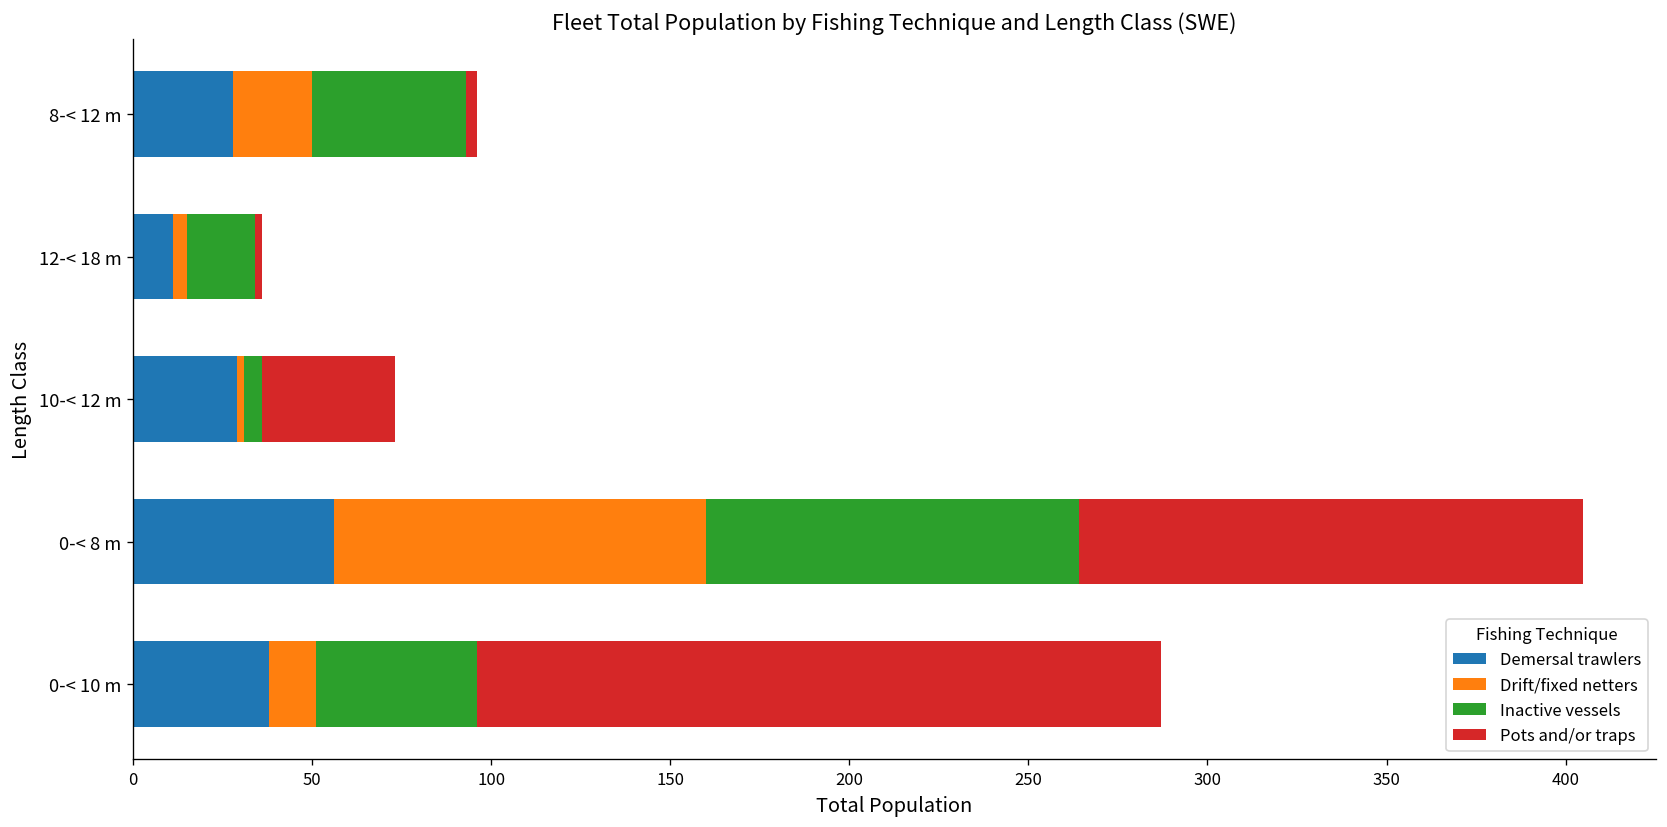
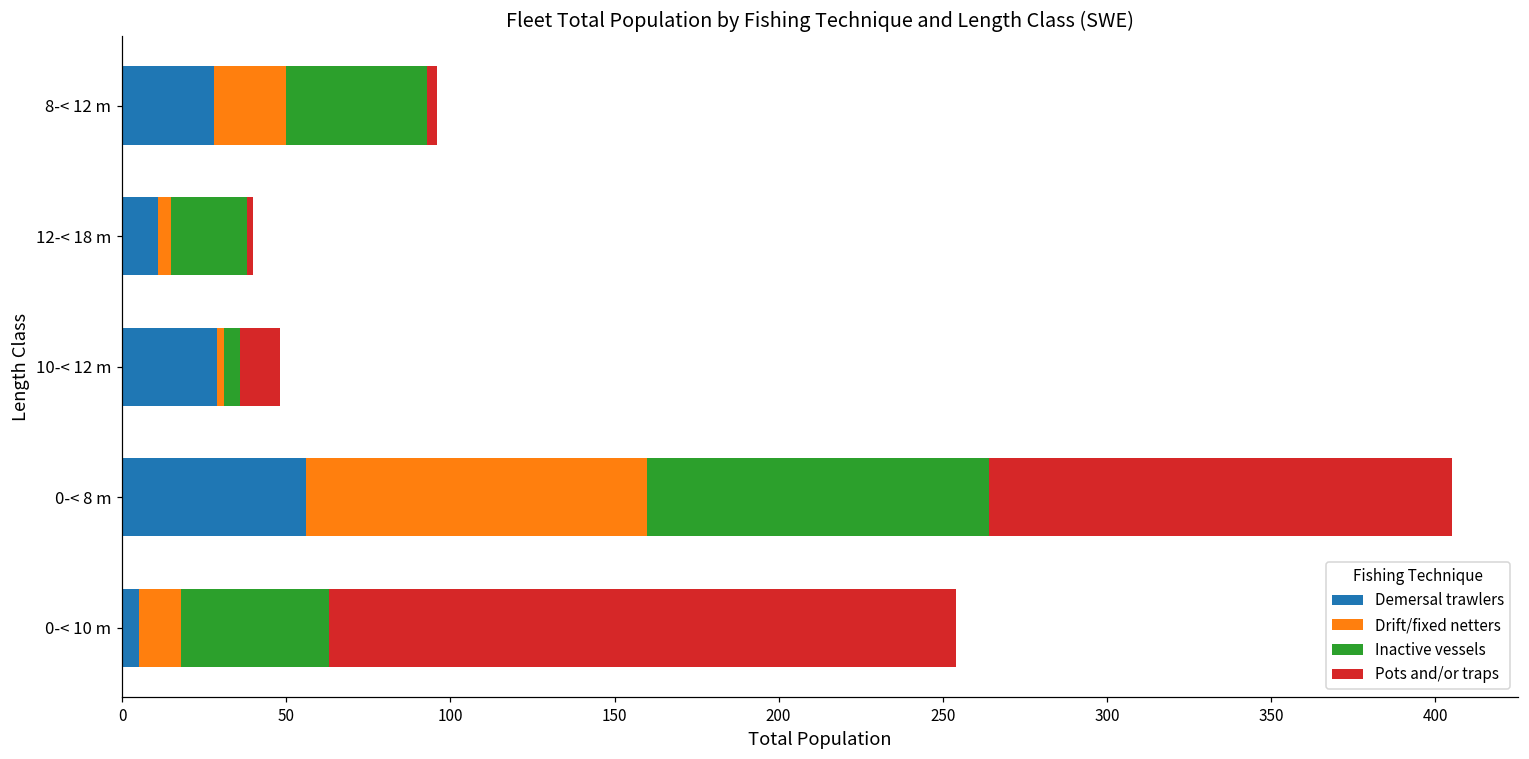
  {
    "Demersal trawlers": {
      "8-< 12 m": 28,
      "12-< 18 m": 11,
      "10-< 12 m": 29,
      "0-< 8 m": 56,
-     "0-< 10 m": 38
+     "0-< 10 m": 5
    },
    "Drift/fixed netters": {
      "8-< 12 m": 22,
      "12-< 18 m": 4,
      "10-< 12 m": 2,
      "0-< 8 m": 104,
      "0-< 10 m": 13
    },
    "Inactive vessels": {
      "8-< 12 m": 43,
-     "12-< 18 m": 19,
+     "12-< 18 m": 23,
      "10-< 12 m": 5,
      "0-< 8 m": 104,
      "0-< 10 m": 45
    },
    "Pots and/or traps": {
      "8-< 12 m": 3,
      "12-< 18 m": 2,
-     "10-< 12 m": 37,
+     "10-< 12 m": 12,
      "0-< 8 m": 141,
      "0-< 10 m": 191
    }
  }
